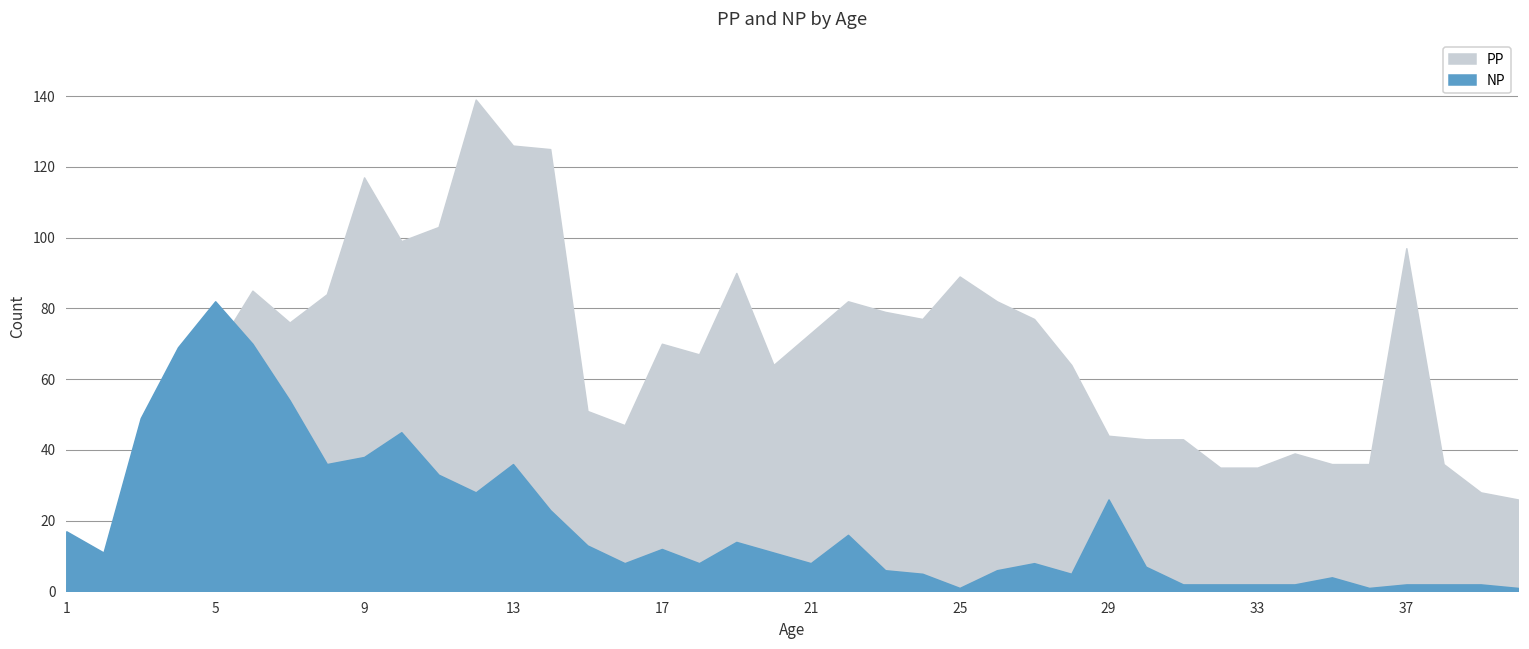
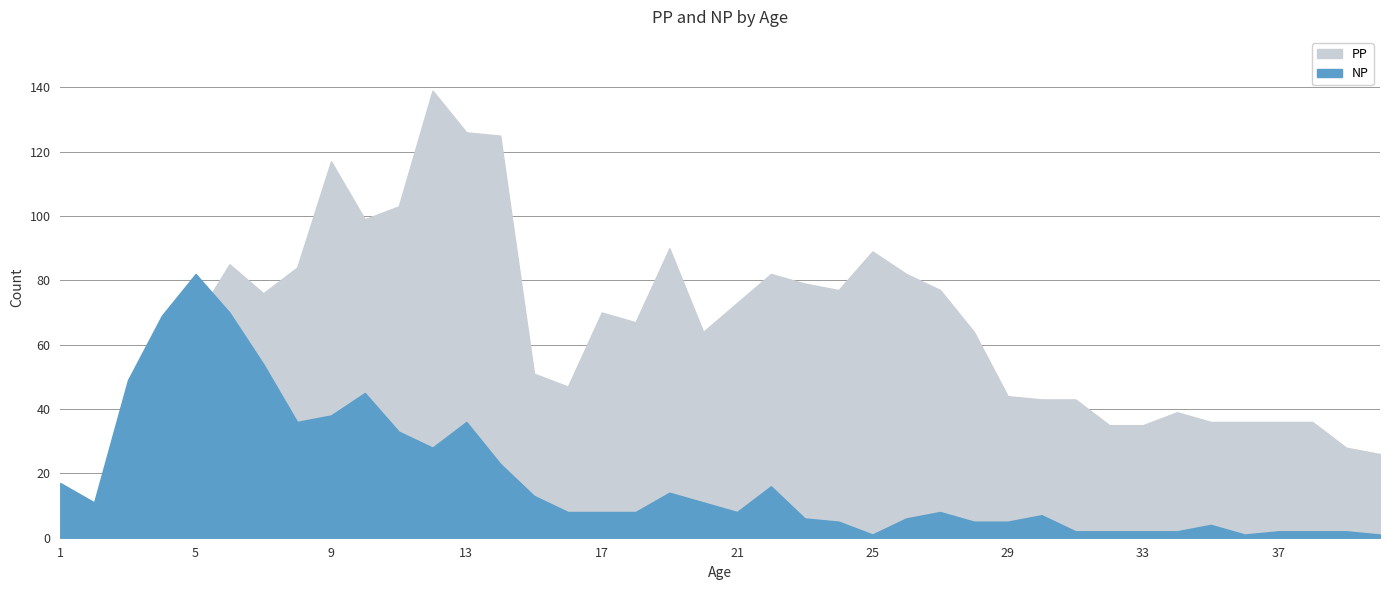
  {
    "PP": {
      "9": 117,
      "13": 126,
      "17": 70,
      "21": 73,
      "25": 89,
      "29": 44,
      "33": 35,
-     "37": 97
+     "37": 36
    },
    "NP": {
      "1": 17,
      "5": 82,
      "9": 38,
      "13": 36,
-     "17": 12,
+     "17": 8,
      "21": 8,
      "25": 1,
-     "29": 26,
+     "29": 5,
      "33": 2,
      "37": 2
    }
  }
